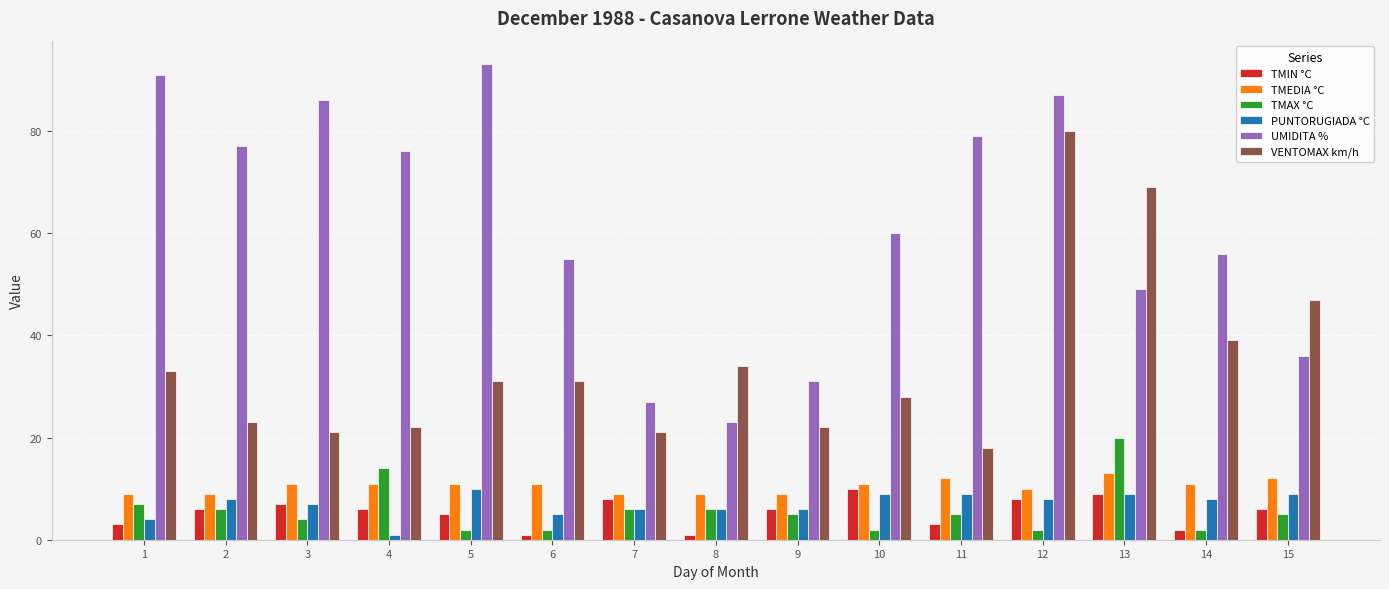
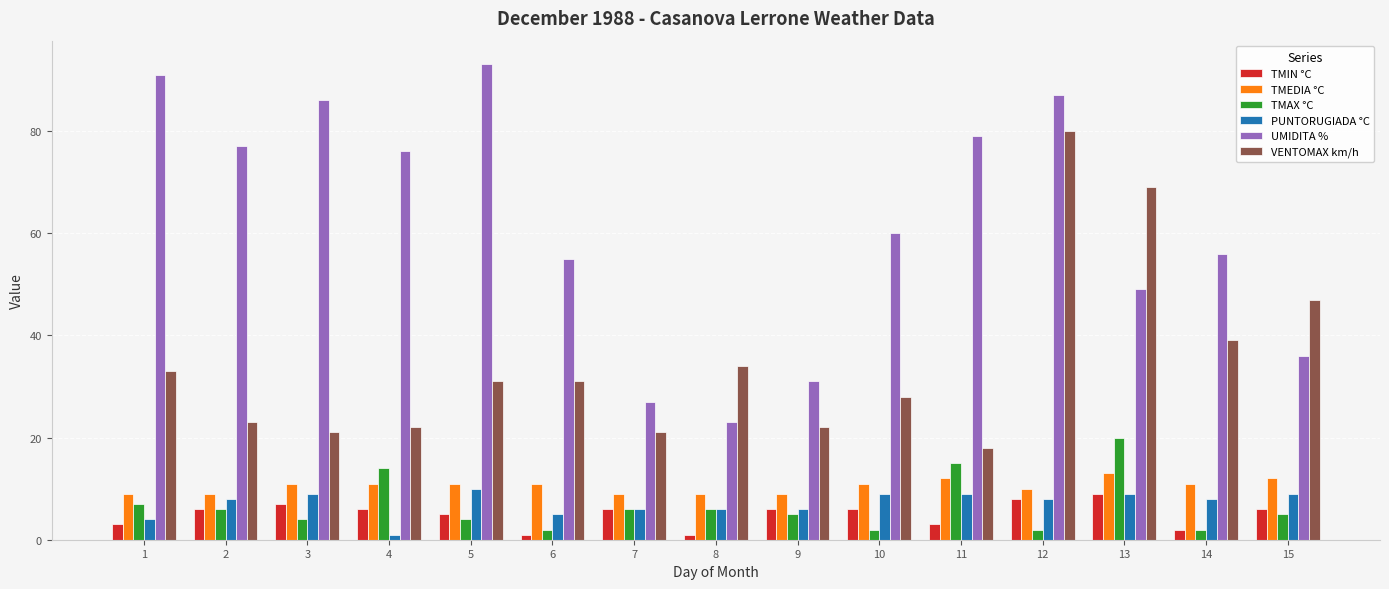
  {
    "TMIN °C": {
      "1": 3,
      "2": 6,
      "3": 7,
      "4": 6,
      "5": 5,
      "6": 1,
-     "7": 8,
+     "7": 6,
      "8": 1,
      "9": 6,
-     "10": 10,
+     "10": 6,
      "11": 3,
      "12": 8,
      "13": 9,
      "14": 2,
      "15": 6
    },
    "TMEDIA °C": {
      "1": 9,
      "2": 9,
      "3": 11,
      "4": 11,
      "5": 11,
      "6": 11,
      "7": 9,
      "8": 9,
      "9": 9,
      "10": 11,
      "11": 12,
      "12": 10,
      "13": 13,
      "14": 11,
      "15": 12
    },
    "TMAX °C": {
      "1": 7,
      "2": 6,
      "3": 4,
      "4": 14,
-     "5": 2,
+     "5": 4,
      "6": 2,
      "7": 6,
      "8": 6,
      "9": 5,
      "10": 2,
-     "11": 5,
+     "11": 15,
      "12": 2,
      "13": 20,
      "14": 2,
      "15": 5
    },
    "PUNTORUGIADA °C": {
      "1": 4,
      "2": 8,
-     "3": 7,
+     "3": 9,
      "4": 1,
      "5": 10,
      "6": 5,
      "7": 6,
      "8": 6,
      "9": 6,
      "10": 9,
      "11": 9,
      "12": 8,
      "13": 9,
      "14": 8,
      "15": 9
    },
    "UMIDITA %": {
      "1": 91,
      "2": 77,
      "3": 86,
      "4": 76,
      "5": 93,
      "6": 55,
      "7": 27,
      "8": 23,
      "9": 31,
      "10": 60,
      "11": 79,
      "12": 87,
      "13": 49,
      "14": 56,
      "15": 36
    },
    "VENTOMAX km/h": {
      "1": 33,
      "2": 23,
      "3": 21,
      "4": 22,
      "5": 31,
      "6": 31,
      "7": 21,
      "8": 34,
      "9": 22,
      "10": 28,
      "11": 18,
      "12": 80,
      "13": 69,
      "14": 39,
      "15": 47
    }
  }
